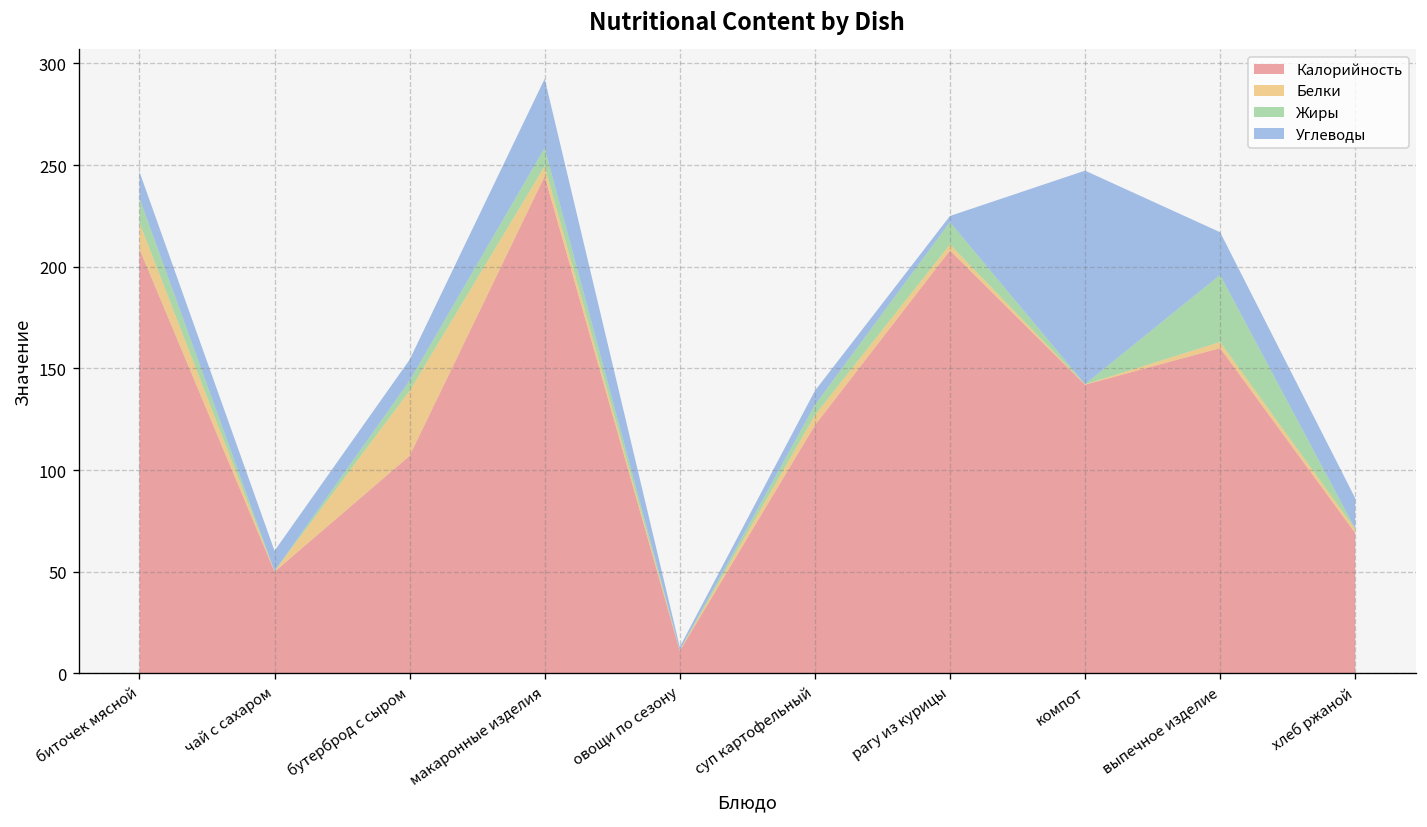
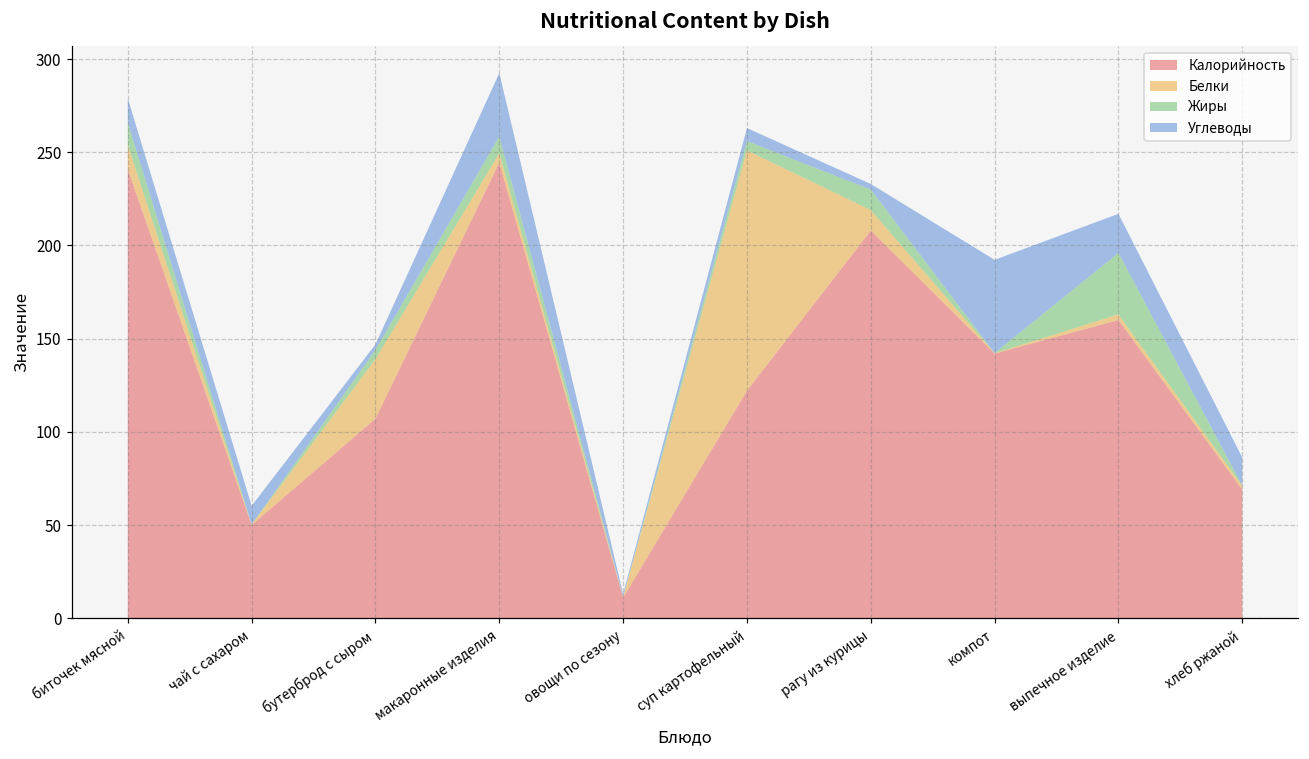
  {
    "Калорийность": {
-     "биточек мясной": 209,
+     "биточек мясной": 241,
      "бутерброд с сыром": 107,
      "макаронные изделия": 245,
      "суп картофельный": 122,
      "рагу из курицы": 208,
      "выпечное изделие": 160,
      "хлеб ржаной": 69
    },
    "Белки": {
      "биточек мясной": 13,
      "бутерброд с сыром": 32,
      "макаронные изделия": 5,
-     "суп картофельный": 5,
-     "рагу из курицы": 3,
+     "суп картофельный": 129,
+     "рагу из курицы": 11,
      "выпечное изделие": 3
    },
    "Жиры": {
      "биточек мясной": 12,
      "бутерброд с сыром": 5,
      "макаронные изделия": 9,
      "суп картофельный": 5,
      "рагу из курицы": 11,
      "выпечное изделие": 33
    },
    "Углеводы": {
      "биточек мясной": 13,
      "чай с сахаром": 10,
-     "бутерброд с сыром": 10,
+     "бутерброд с сыром": 3,
      "макаронные изделия": 34,
      "суп картофельный": 7,
      "рагу из курицы": 3,
-     "компот": 105,
+     "компот": 50,
      "выпечное изделие": 21,
      "хлеб ржаной": 15
    }
  }
